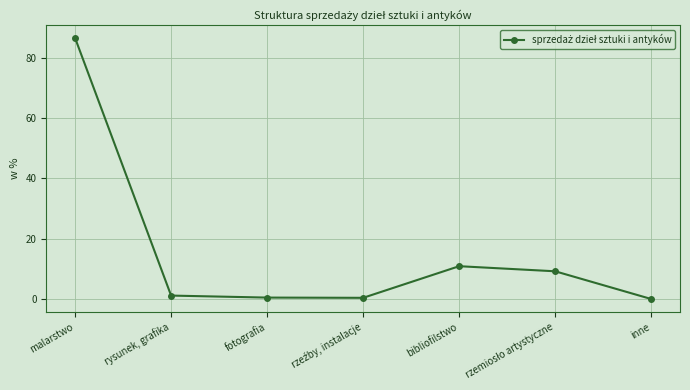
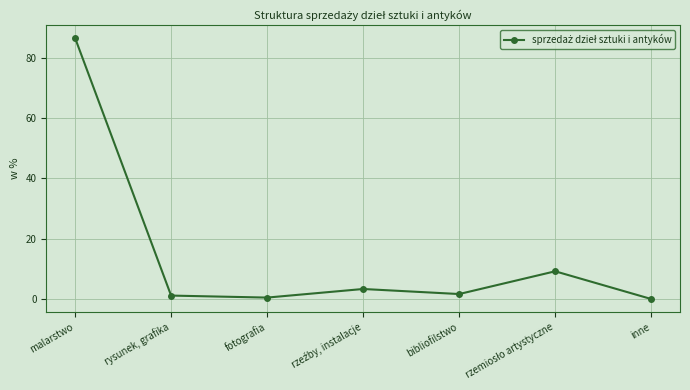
  {
    "malarstwo": 87,
    "rysunek, grafika": 1,
    "fotografia": 1,
-   "rzeźby, instalacje": 0,
-   "bibliofilstwo": 11,
+   "rzeźby, instalacje": 3,
+   "bibliofilstwo": 2,
    "rzemiosło artystyczne": 9,
    "inne": 0
  }
